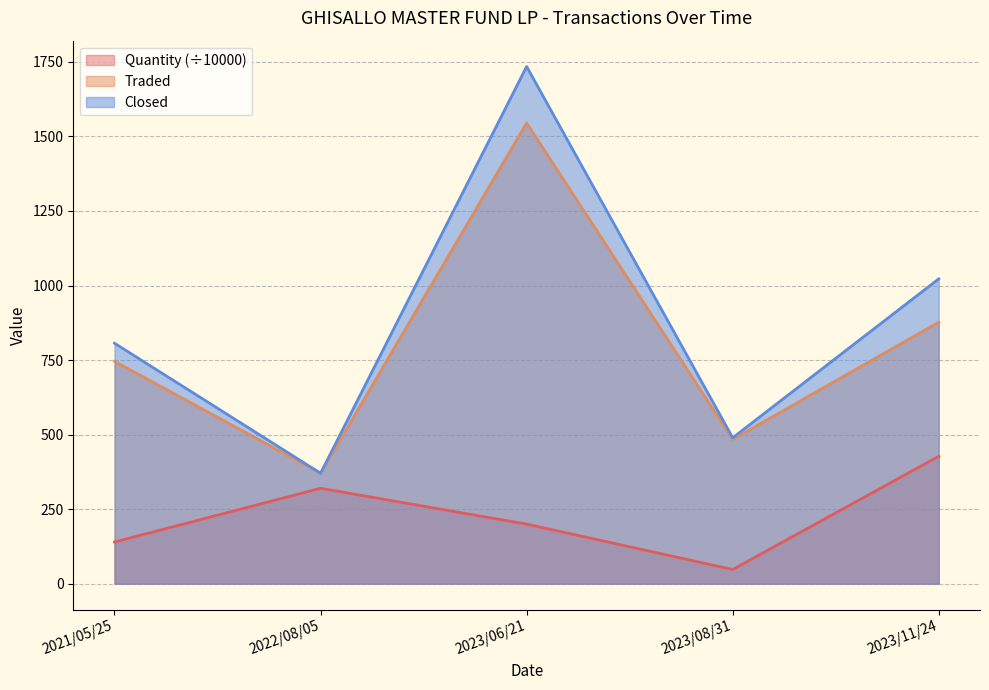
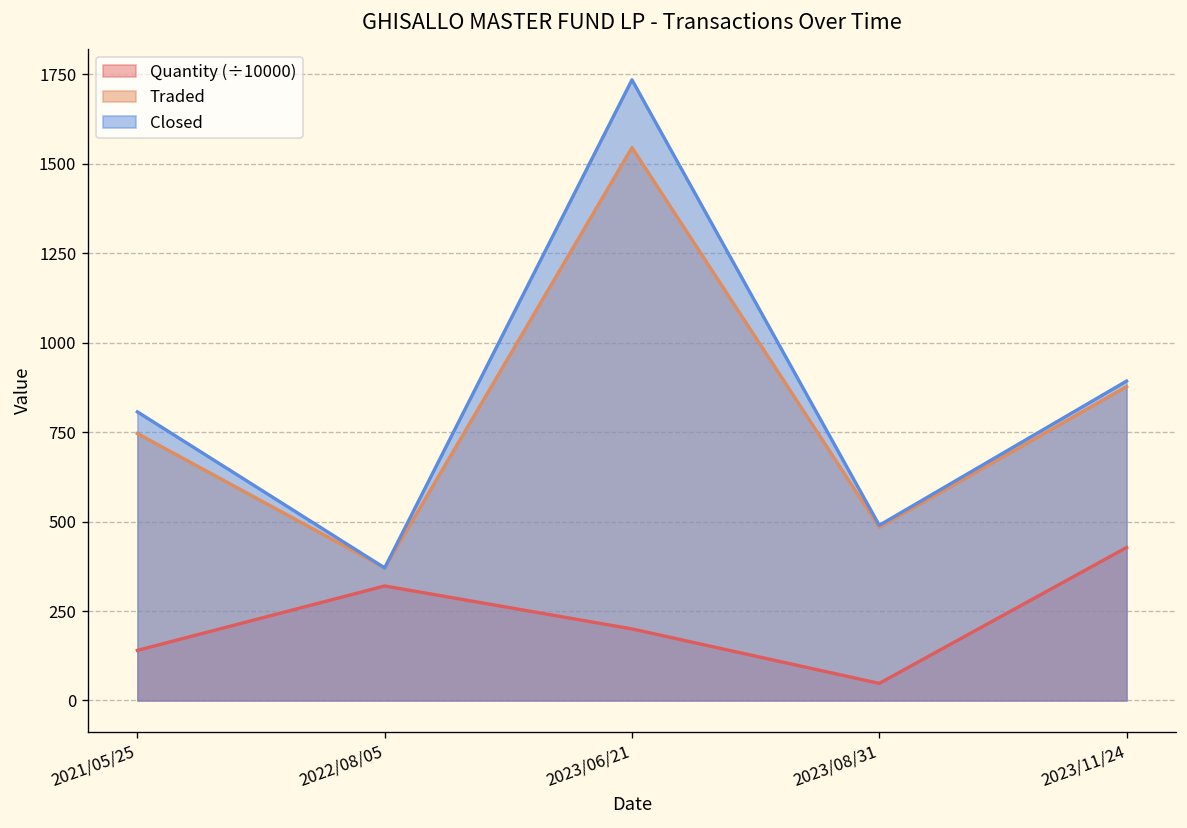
  {
    "Closed": {
      "2021/05/25": 810,
      "2023/06/21": 1730,
-     "2023/11/24": 1020
+     "2023/11/24": 890
    }
  }
